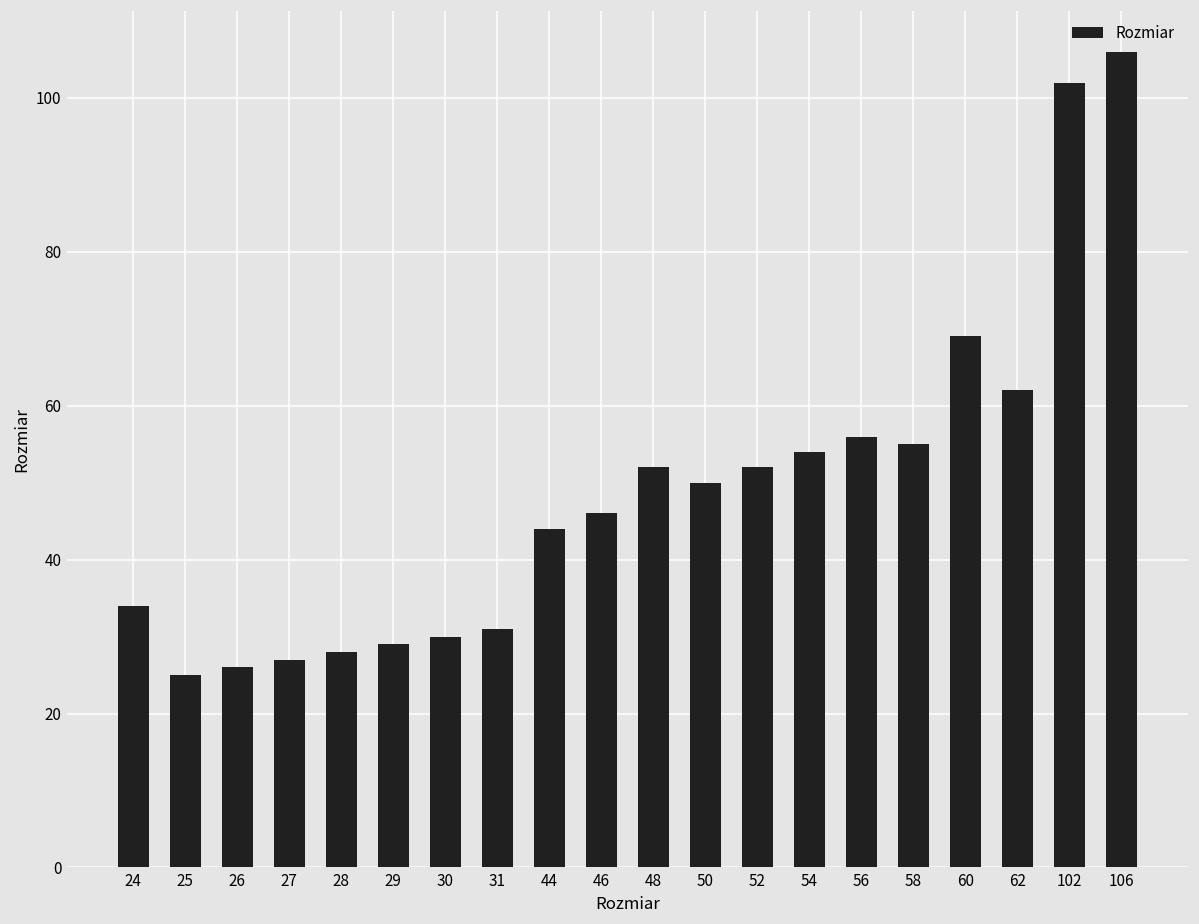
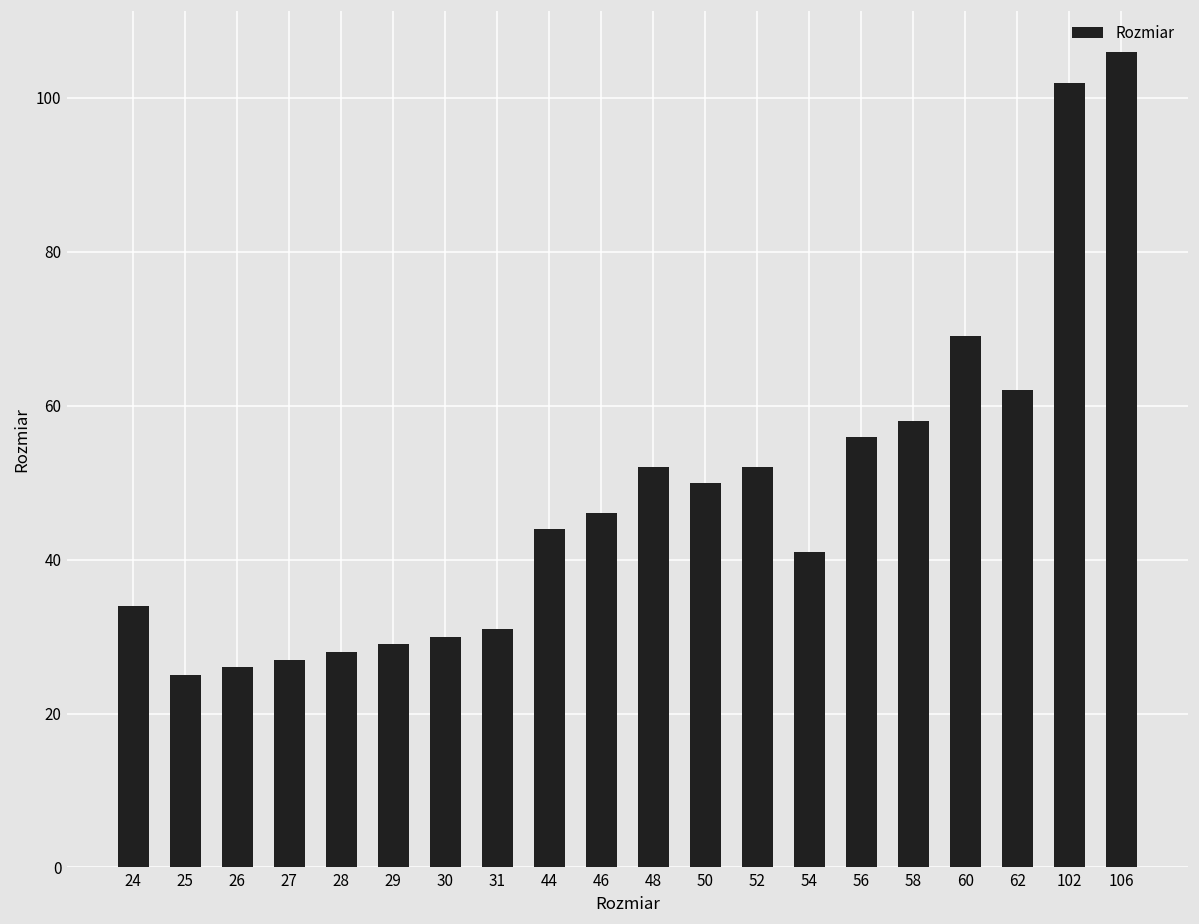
  {
    "24": 34,
    "25": 25,
    "26": 26,
    "27": 27,
    "28": 28,
    "29": 29,
    "30": 30,
    "31": 31,
    "44": 44,
    "46": 46,
    "48": 52,
    "50": 50,
    "52": 52,
-   "54": 54,
+   "54": 41,
    "56": 56,
-   "58": 55,
+   "58": 58,
    "60": 69,
    "62": 62,
    "102": 102,
    "106": 106
  }
